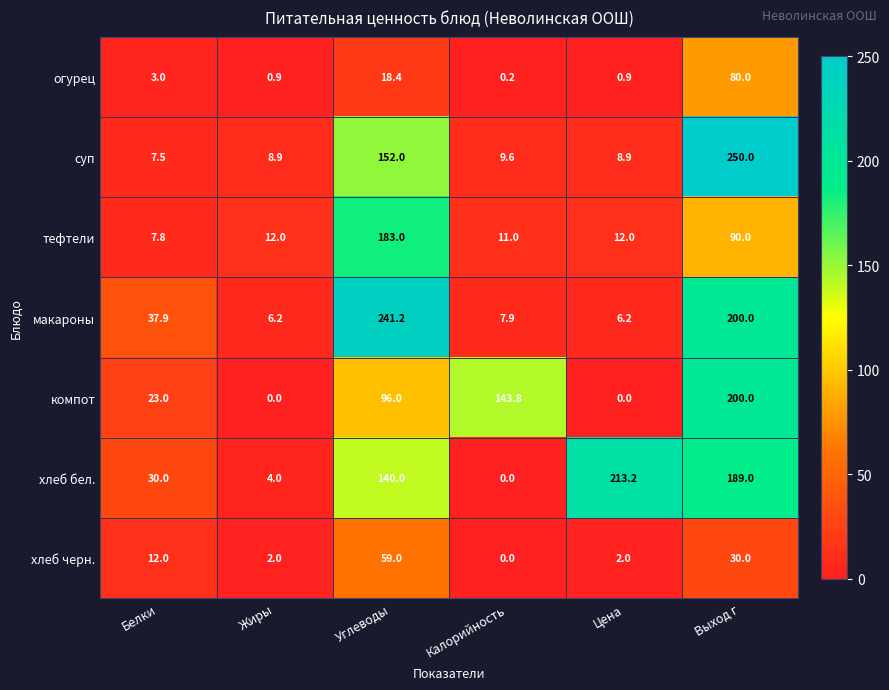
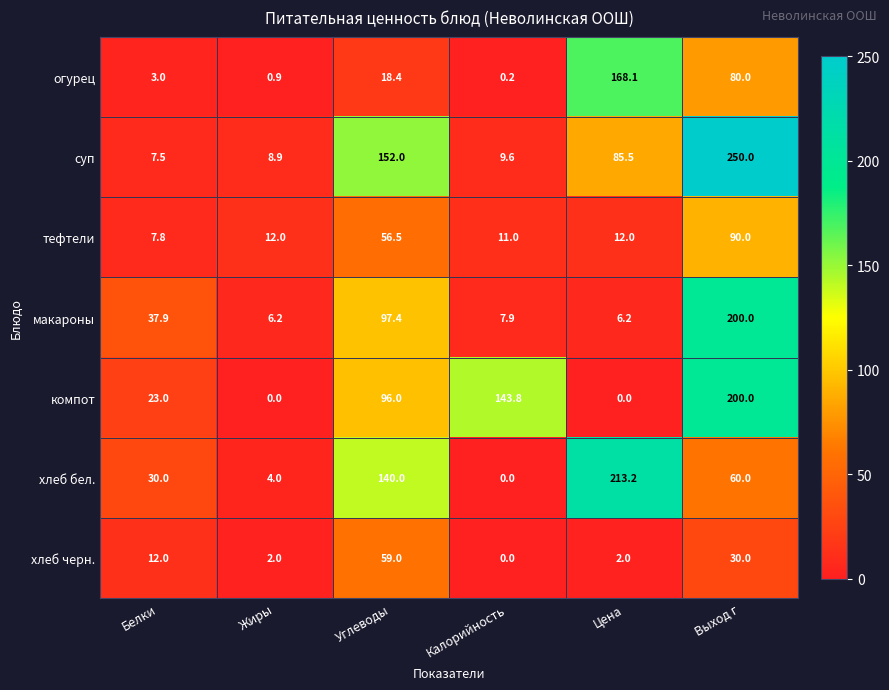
  {
    "огурец": {
      "Белки": 3.0,
      "Жиры": 0.9,
      "Углеводы": 18.4,
      "Калорийность": 0.2,
-     "Цена": 0.9,
+     "Цена": 168.1,
      "Выход г": 80.0
    },
    "суп": {
      "Белки": 7.5,
      "Жиры": 8.9,
      "Углеводы": 152.0,
      "Калорийность": 9.6,
-     "Цена": 8.9,
+     "Цена": 85.5,
      "Выход г": 250.0
    },
    "тефтели": {
      "Белки": 7.8,
      "Жиры": 12.0,
-     "Углеводы": 183.0,
+     "Углеводы": 56.5,
      "Калорийность": 11.0,
      "Цена": 12.0,
      "Выход г": 90.0
    },
    "макароны": {
      "Белки": 37.9,
      "Жиры": 6.2,
-     "Углеводы": 241.2,
+     "Углеводы": 97.4,
      "Калорийность": 7.9,
      "Цена": 6.2,
      "Выход г": 200.0
    },
    "компот": {
      "Белки": 23.0,
      "Жиры": 0.0,
      "Углеводы": 96.0,
      "Калорийность": 143.8,
      "Цена": 0.0,
      "Выход г": 200.0
    },
    "хлеб бел.": {
      "Белки": 30.0,
      "Жиры": 4.0,
      "Углеводы": 140.0,
      "Калорийность": 0.0,
      "Цена": 213.2,
-     "Выход г": 189.0
+     "Выход г": 60.0
    },
    "хлеб черн.": {
      "Белки": 12.0,
      "Жиры": 2.0,
      "Углеводы": 59.0,
      "Калорийность": 0.0,
      "Цена": 2.0,
      "Выход г": 30.0
    }
  }
